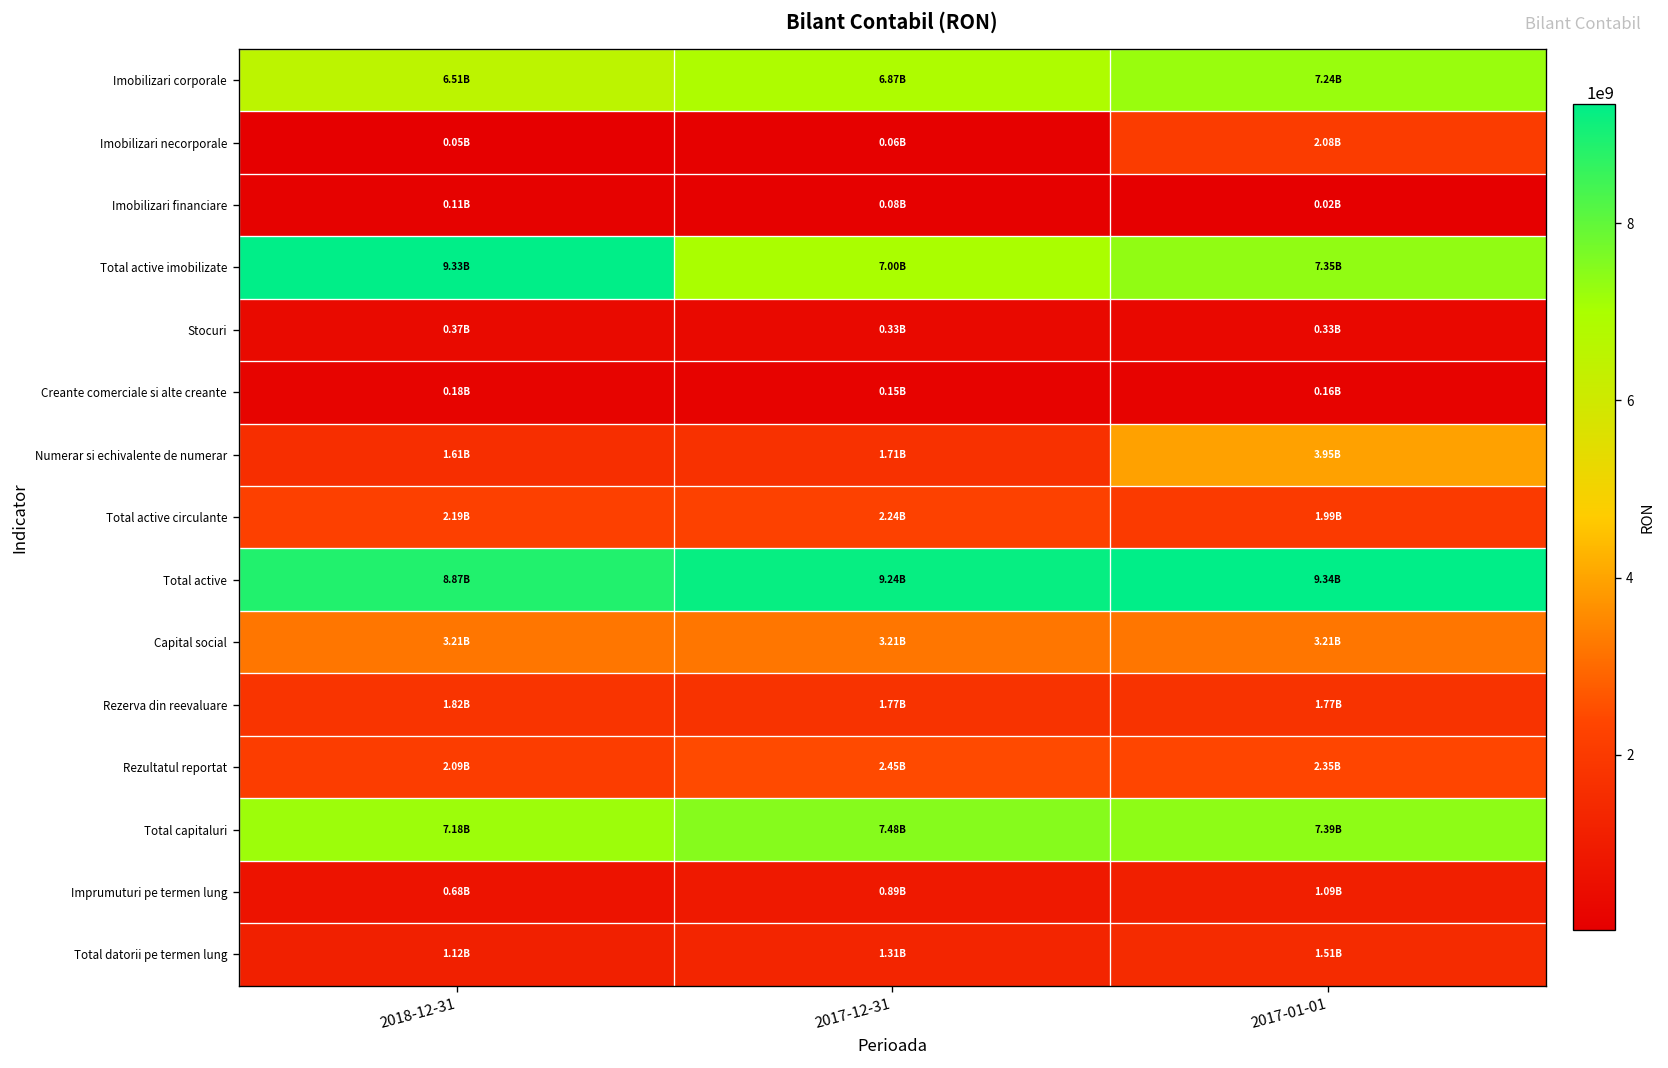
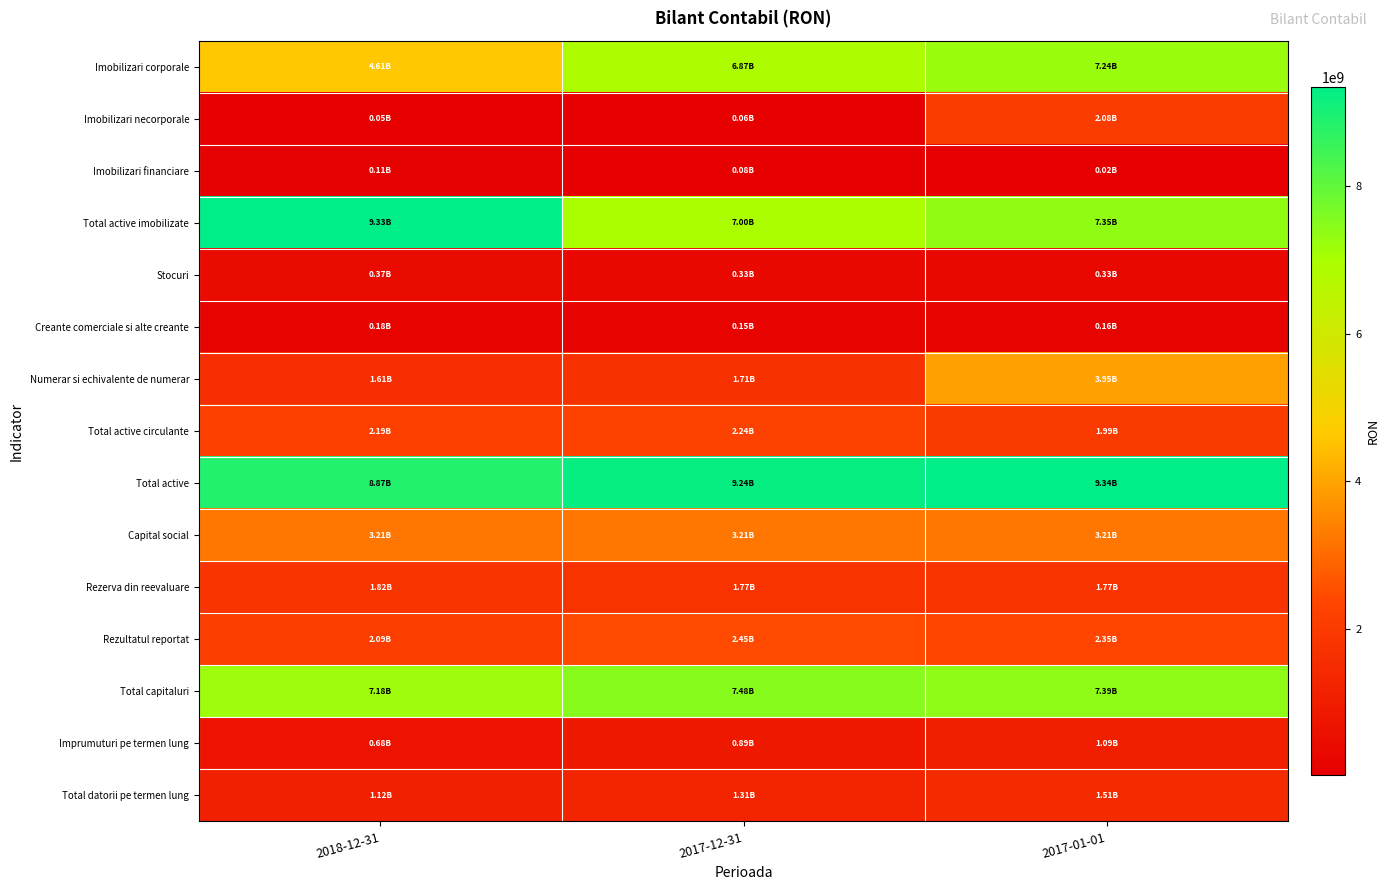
  {
    "Imobilizari corporale": {
-     "2018-12-31": "6.51B",
+     "2018-12-31": "4.61B",
      "2017-12-31": "6.87B",
      "2017-01-01": "7.24B"
    },
    "Imobilizari necorporale": {
      "2018-12-31": "0.05B",
      "2017-12-31": "0.06B",
      "2017-01-01": "2.08B"
    },
    "Imobilizari financiare": {
      "2018-12-31": "0.11B",
      "2017-12-31": "0.08B",
      "2017-01-01": "0.02B"
    },
    "Total active imobilizate": {
      "2018-12-31": "9.33B",
      "2017-12-31": "7.00B",
      "2017-01-01": "7.35B"
    },
    "Stocuri": {
      "2018-12-31": "0.37B",
      "2017-12-31": "0.33B",
      "2017-01-01": "0.33B"
    },
    "Creante comerciale si alte creante": {
      "2018-12-31": "0.18B",
      "2017-12-31": "0.15B",
      "2017-01-01": "0.16B"
    },
    "Numerar si echivalente de numerar": {
      "2018-12-31": "1.61B",
      "2017-12-31": "1.71B",
      "2017-01-01": "3.95B"
    },
    "Total active circulante": {
      "2018-12-31": "2.19B",
      "2017-12-31": "2.24B",
      "2017-01-01": "1.99B"
    },
    "Total active": {
      "2018-12-31": "8.87B",
      "2017-12-31": "9.24B",
      "2017-01-01": "9.34B"
    },
    "Capital social": {
      "2018-12-31": "3.21B",
      "2017-12-31": "3.21B",
      "2017-01-01": "3.21B"
    },
    "Rezerva din reevaluare": {
      "2018-12-31": "1.82B",
      "2017-12-31": "1.77B",
      "2017-01-01": "1.77B"
    },
    "Rezultatul reportat": {
      "2018-12-31": "2.09B",
      "2017-12-31": "2.45B",
      "2017-01-01": "2.35B"
    },
    "Total capitaluri": {
      "2018-12-31": "7.18B",
      "2017-12-31": "7.48B",
      "2017-01-01": "7.39B"
    },
    "Imprumuturi pe termen lung": {
      "2018-12-31": "0.68B",
      "2017-12-31": "0.89B",
      "2017-01-01": "1.09B"
    },
    "Total datorii pe termen lung": {
      "2018-12-31": "1.12B",
      "2017-12-31": "1.31B",
      "2017-01-01": "1.51B"
    }
  }
